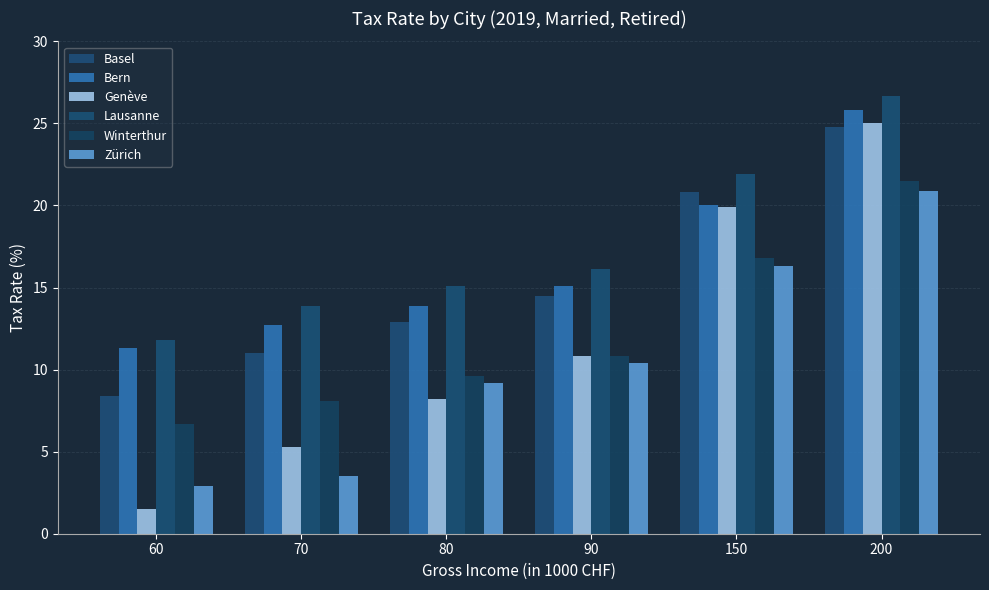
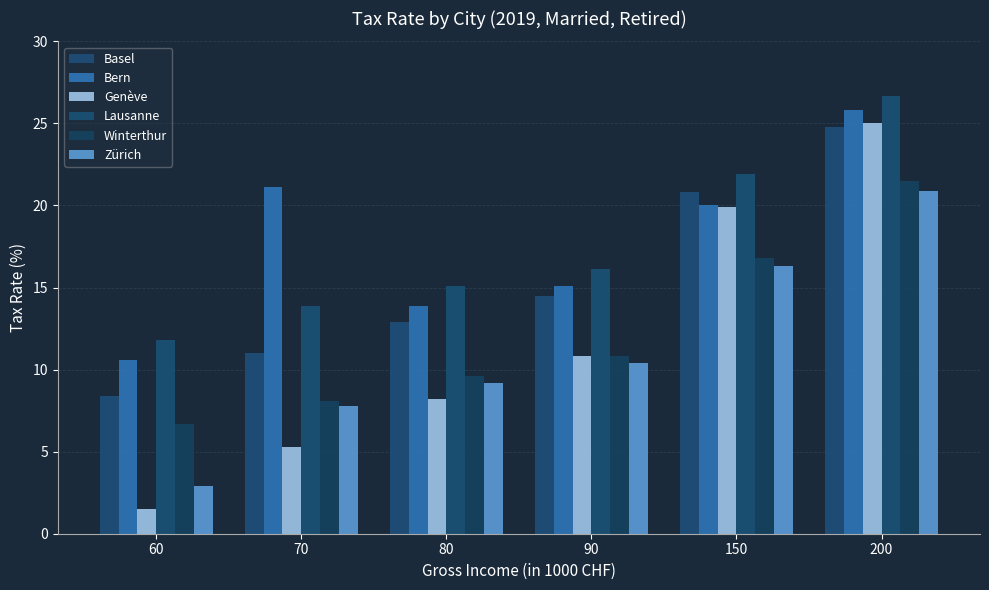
  {
    "Bern": {
-     "60": 11.3,
-     "70": 12.7,
+     "60": 10.6,
+     "70": 21.1,
      "80": 13.9,
      "90": 15.1,
      "150": 20.0,
      "200": 25.8
    },
    "Genève": {
      "60": 1.5,
      "70": 5.3,
      "80": 8.2,
      "90": 10.8,
      "150": 19.9,
      "200": 25.0
    },
    "Zürich": {
      "60": 2.9,
-     "70": 3.5,
+     "70": 7.8,
      "80": 9.2,
      "90": 10.4,
      "150": 16.3,
      "200": 20.9
    }
  }
